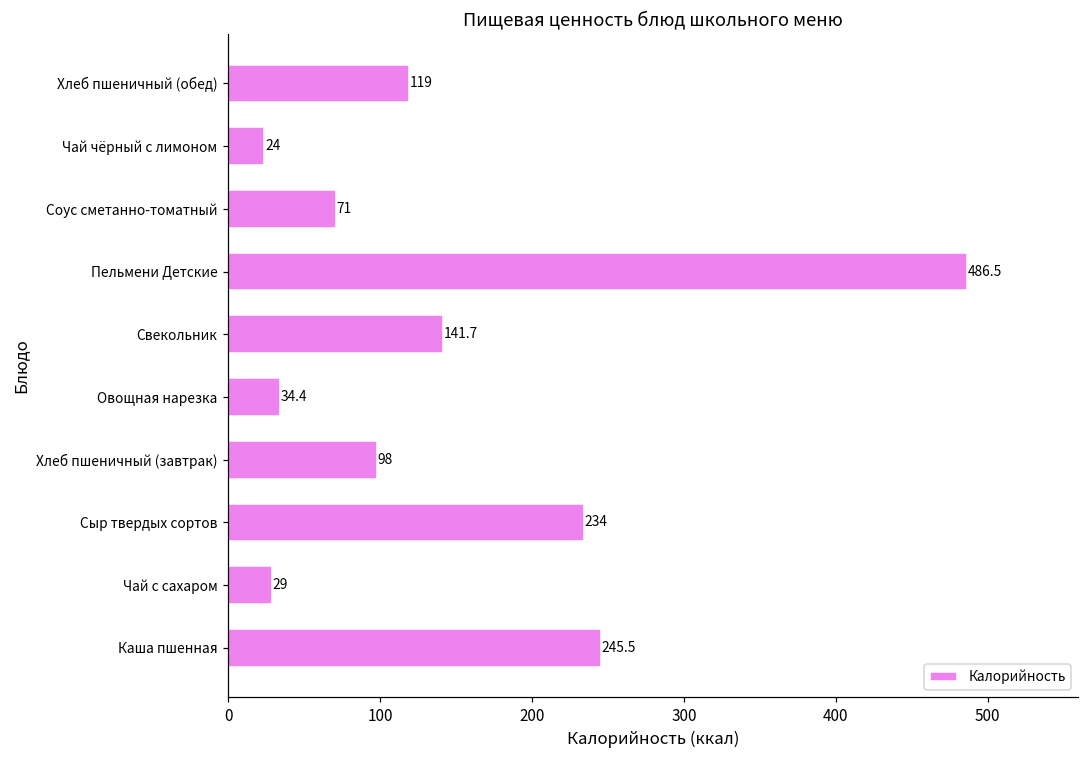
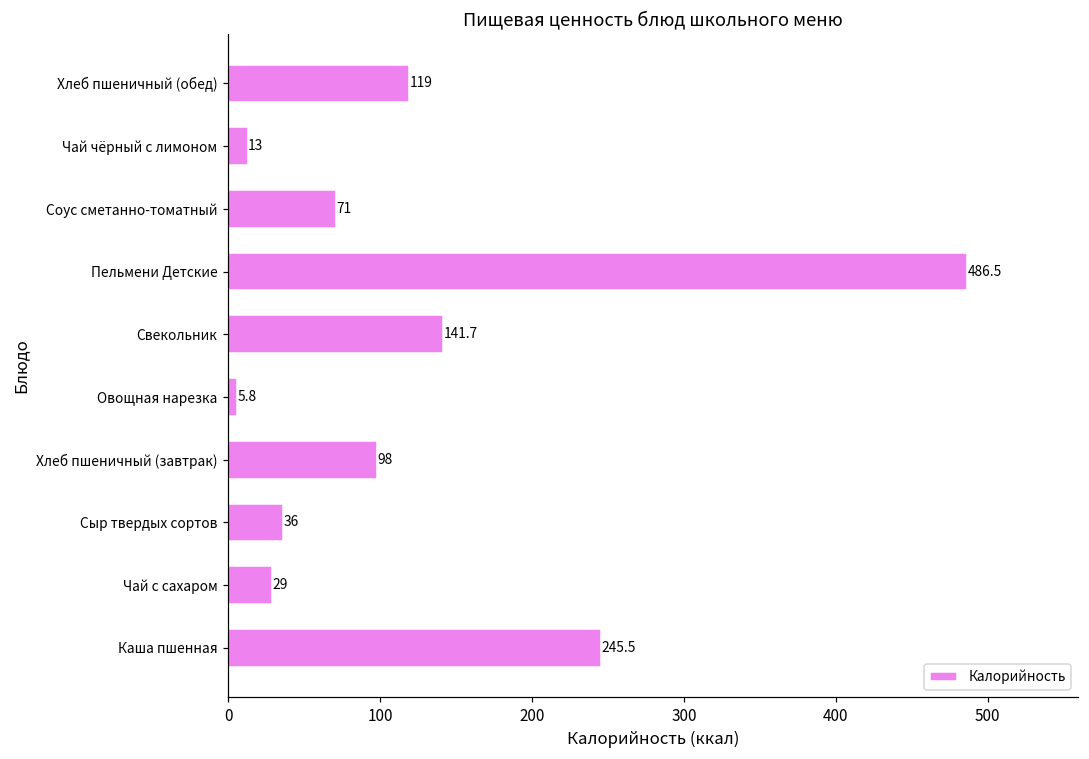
  {
    "Хлеб пшеничный (обед)": 119,
-   "Чай чёрный с лимоном": 24,
+   "Чай чёрный с лимоном": 13,
    "Соус сметанно-томатный": 71,
    "Пельмени Детские": 486.5,
    "Свекольник": 141.7,
-   "Овощная нарезка": 34.4,
+   "Овощная нарезка": 5.8,
    "Хлеб пшеничный (завтрак)": 98,
-   "Сыр твердых сортов": 234,
+   "Сыр твердых сортов": 36,
    "Чай с сахаром": 29,
    "Каша пшенная": 245.5
  }
